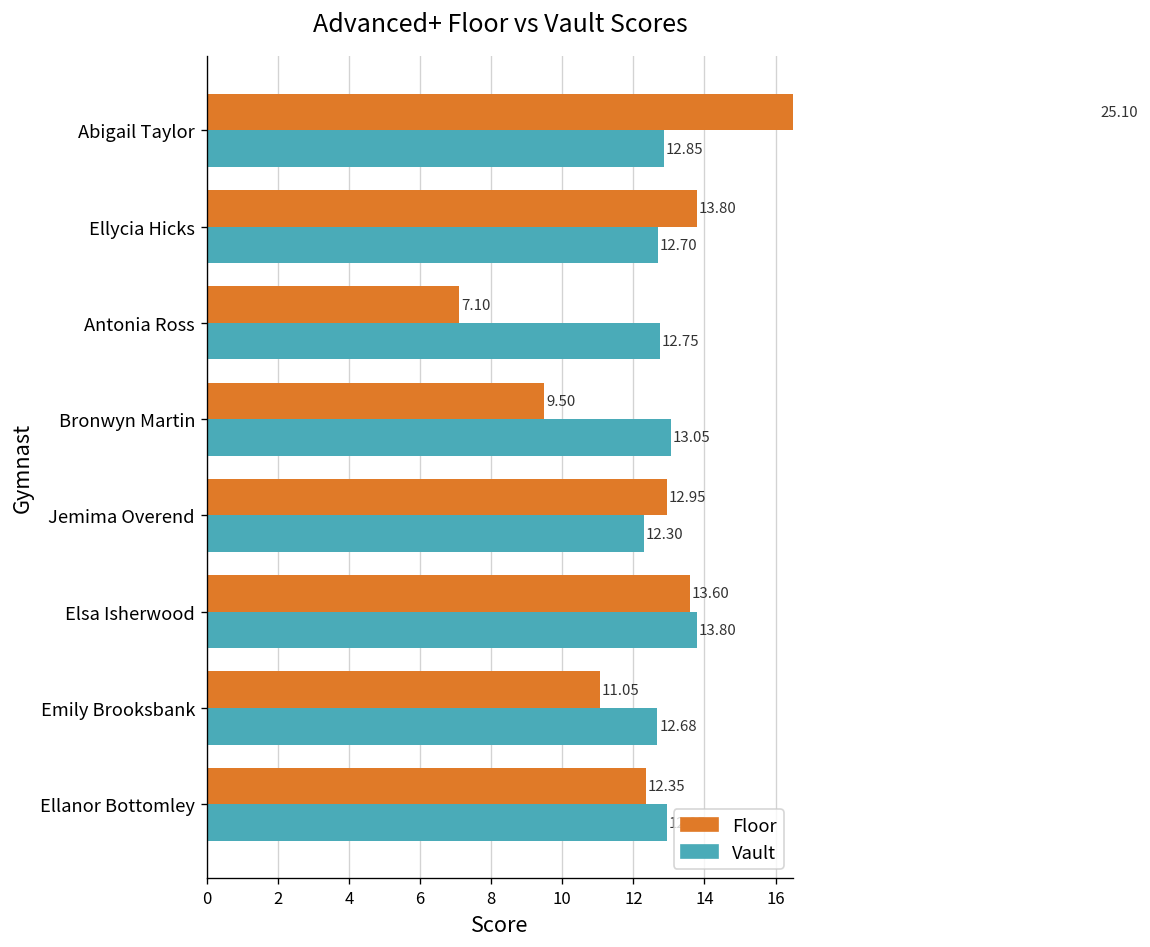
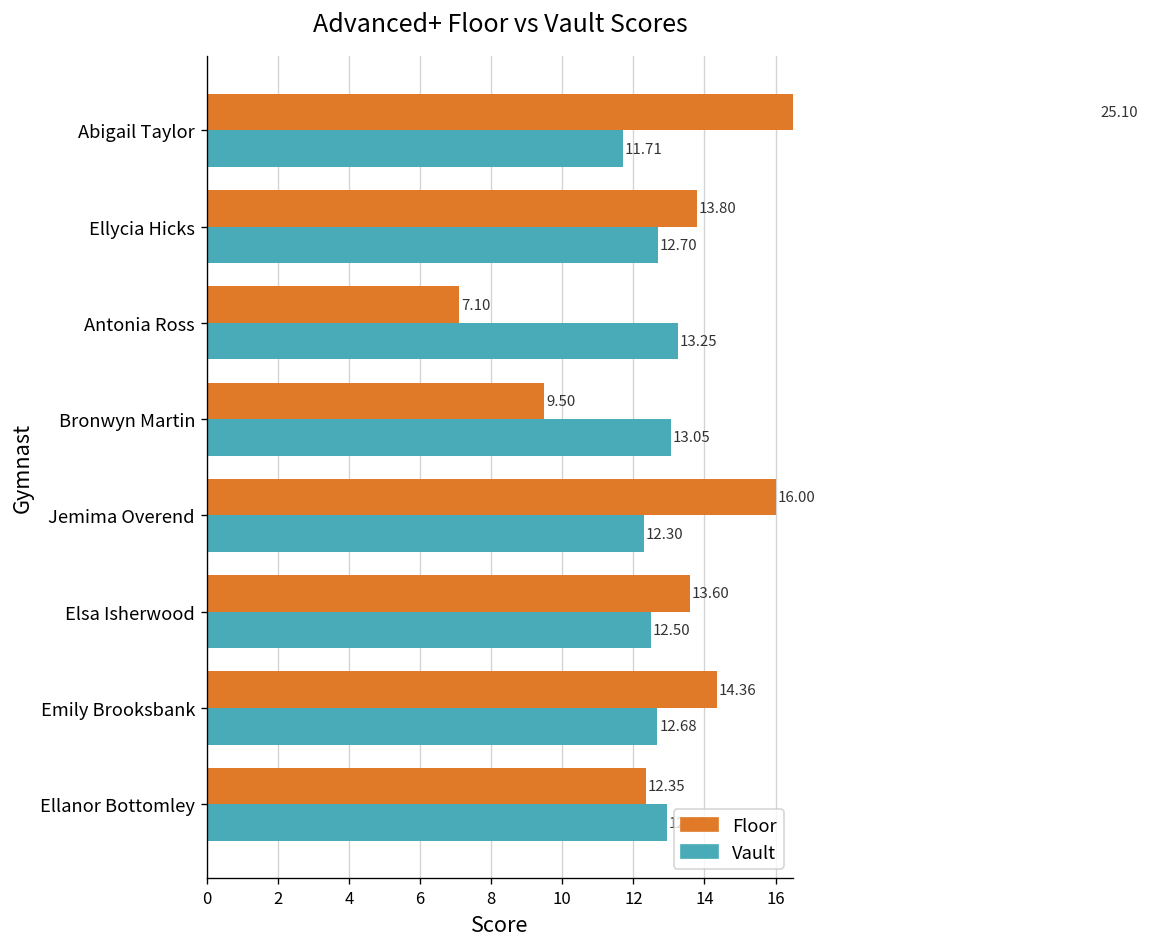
  {
    "Floor": {
      "Ellycia Hicks": 13.80,
      "Antonia Ross": 7.10,
      "Bronwyn Martin": 9.50,
-     "Jemima Overend": 12.95,
+     "Jemima Overend": 16.00,
      "Elsa Isherwood": 13.60,
-     "Emily Brooksbank": 11.05,
+     "Emily Brooksbank": 14.36,
      "Ellanor Bottomley": 12.35
    },
    "Vault": {
-     "Abigail Taylor": 12.85,
+     "Abigail Taylor": 11.71,
      "Ellycia Hicks": 12.70,
-     "Antonia Ross": 12.75,
+     "Antonia Ross": 13.25,
      "Bronwyn Martin": 13.05,
      "Jemima Overend": 12.30,
-     "Elsa Isherwood": 13.80,
+     "Elsa Isherwood": 12.50,
      "Emily Brooksbank": 12.68
    }
  }
